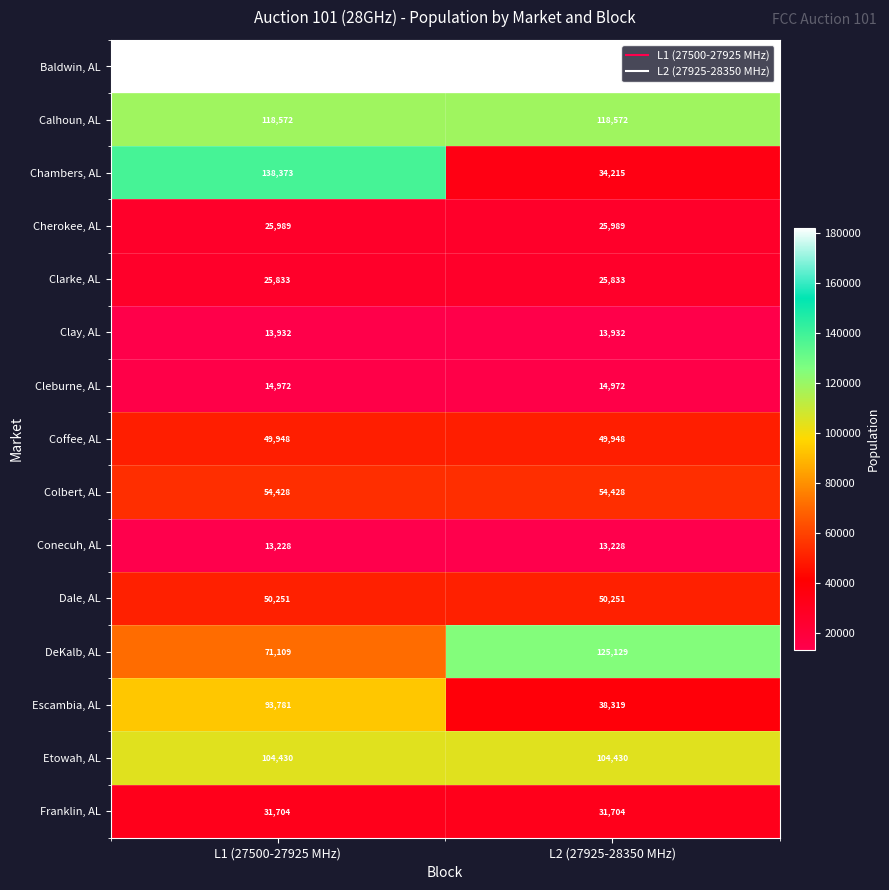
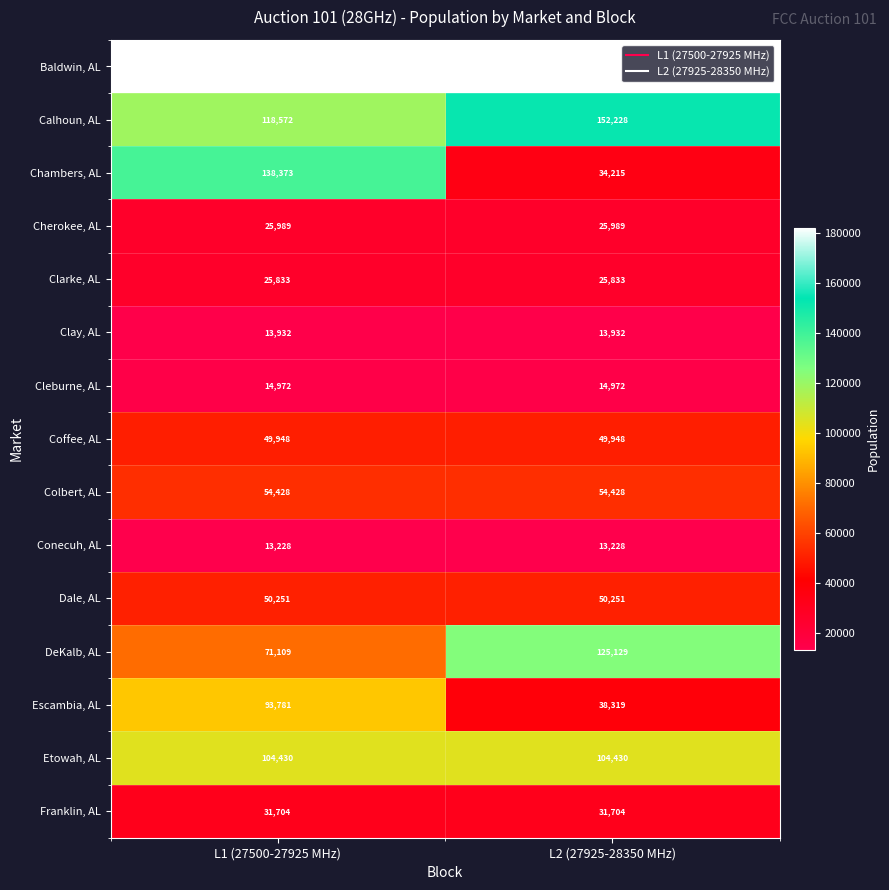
  {
    "Calhoun, AL": {
      "L1 (27500-27925 MHz)": "118,572",
-     "L2 (27925-28350 MHz)": "118,572"
+     "L2 (27925-28350 MHz)": "152,228"
    },
    "Chambers, AL": {
      "L1 (27500-27925 MHz)": "138,373",
      "L2 (27925-28350 MHz)": "34,215"
    },
    "Cherokee, AL": {
      "L1 (27500-27925 MHz)": "25,989",
      "L2 (27925-28350 MHz)": "25,989"
    },
    "Clarke, AL": {
      "L1 (27500-27925 MHz)": "25,833",
      "L2 (27925-28350 MHz)": "25,833"
    },
    "Clay, AL": {
      "L1 (27500-27925 MHz)": "13,932",
      "L2 (27925-28350 MHz)": "13,932"
    },
    "Cleburne, AL": {
      "L1 (27500-27925 MHz)": "14,972",
      "L2 (27925-28350 MHz)": "14,972"
    },
    "Coffee, AL": {
      "L1 (27500-27925 MHz)": "49,948",
      "L2 (27925-28350 MHz)": "49,948"
    },
    "Colbert, AL": {
      "L1 (27500-27925 MHz)": "54,428",
      "L2 (27925-28350 MHz)": "54,428"
    },
    "Conecuh, AL": {
      "L1 (27500-27925 MHz)": "13,228",
      "L2 (27925-28350 MHz)": "13,228"
    },
    "Dale, AL": {
      "L1 (27500-27925 MHz)": "50,251",
      "L2 (27925-28350 MHz)": "50,251"
    },
    "DeKalb, AL": {
      "L1 (27500-27925 MHz)": "71,109",
      "L2 (27925-28350 MHz)": "125,129"
    },
    "Escambia, AL": {
      "L1 (27500-27925 MHz)": "93,781",
      "L2 (27925-28350 MHz)": "38,319"
    },
    "Etowah, AL": {
      "L1 (27500-27925 MHz)": "104,430",
      "L2 (27925-28350 MHz)": "104,430"
    },
    "Franklin, AL": {
      "L1 (27500-27925 MHz)": "31,704",
      "L2 (27925-28350 MHz)": "31,704"
    }
  }
